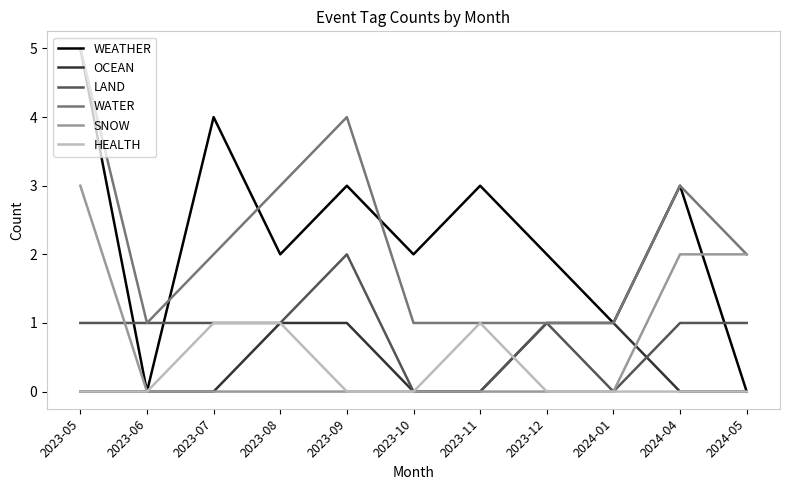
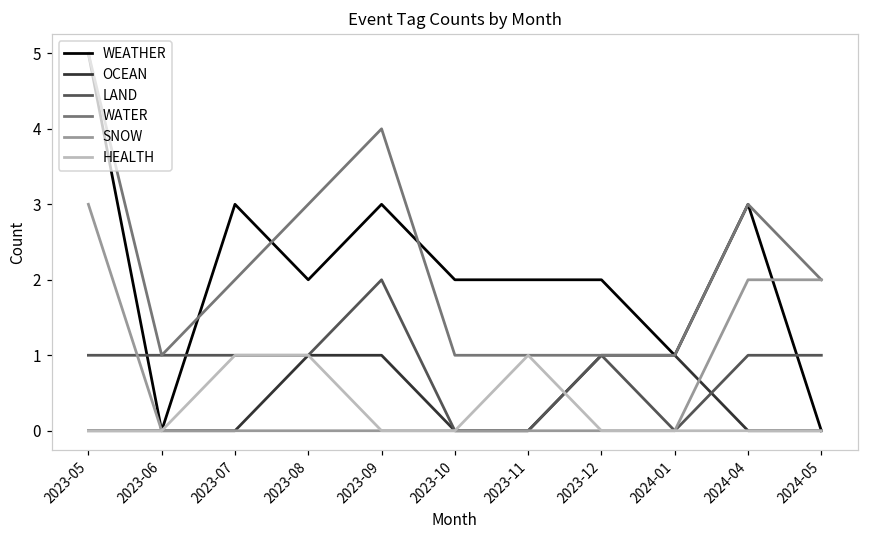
  {
    "WEATHER": {
-     "2023-07": 4,
+     "2023-07": 3,
      "2023-08": 2,
      "2023-09": 3,
      "2023-10": 2,
-     "2023-11": 3,
+     "2023-11": 2,
      "2023-12": 2
    }
  }
